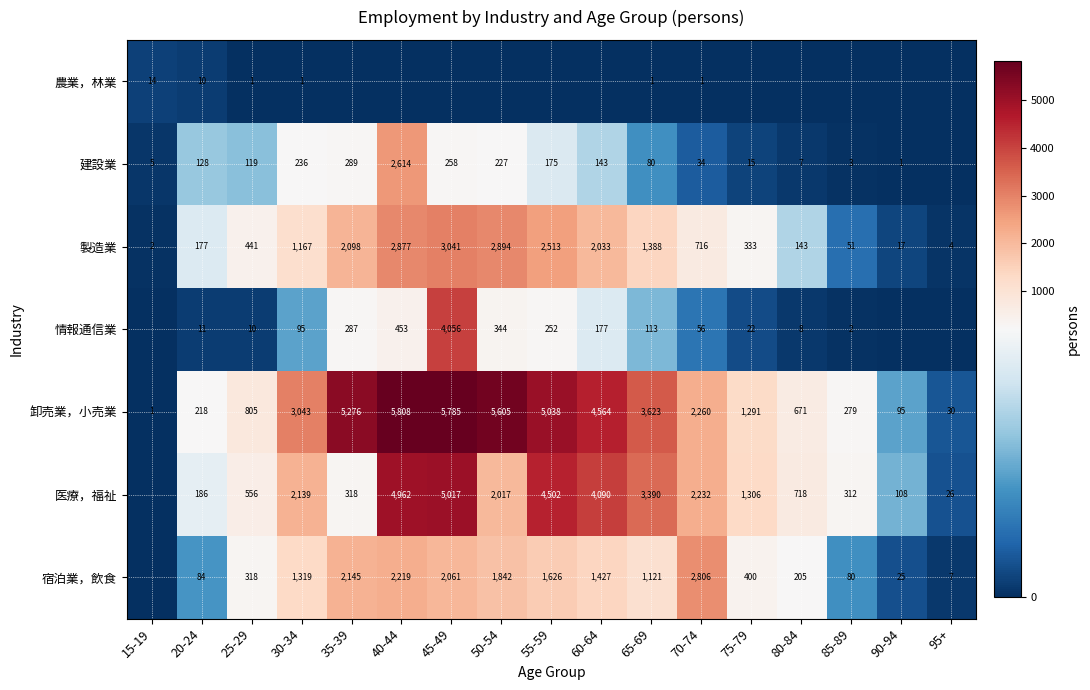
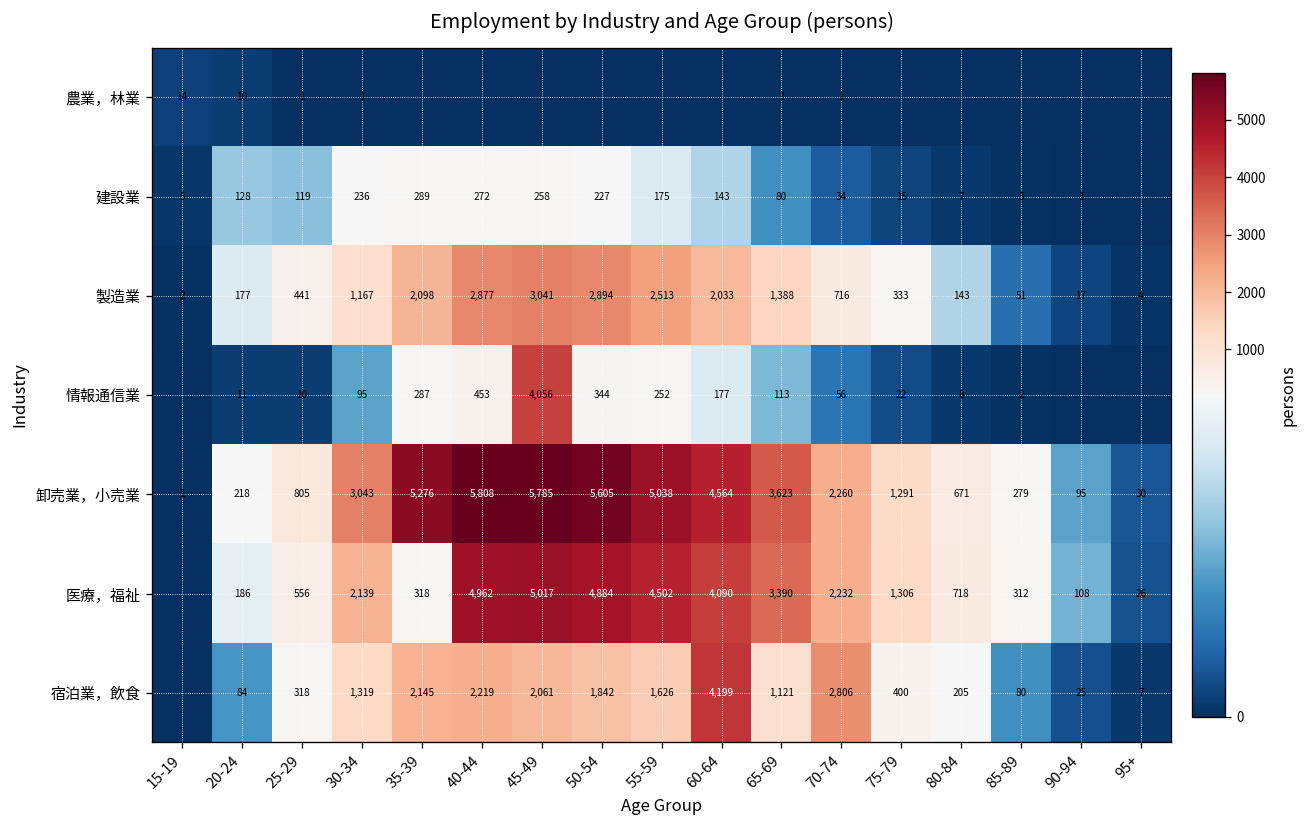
  {
    "農業，林業": {
      "15-19": "14",
      "20-24": "10",
      "25-29": "1",
      "30-34": "1",
      "65-69": "1",
      "70-74": "1"
    },
    "建設業": {
      "15-19": "5",
      "20-24": "128",
      "25-29": "119",
      "30-34": "236",
      "35-39": "289",
-     "40-44": "2,614",
+     "40-44": "272",
      "45-49": "258",
      "50-54": "227",
      "55-59": "175",
      "60-64": "143",
      "65-69": "80",
      "70-74": "34",
      "75-79": "15",
      "80-84": "7",
      "85-89": "3",
      "90-94": "1"
    },
    "製造業": {
      "15-19": "2",
      "20-24": "177",
      "25-29": "441",
      "30-34": "1,167",
      "35-39": "2,098",
      "40-44": "2,877",
      "45-49": "3,041",
      "50-54": "2,894",
      "55-59": "2,513",
      "60-64": "2,033",
      "65-69": "1,388",
      "70-74": "716",
      "75-79": "333",
      "80-84": "143",
      "85-89": "51",
      "90-94": "17",
      "95+": "4"
    },
    "情報通信業": {
      "20-24": "11",
      "25-29": "10",
      "30-34": "95",
      "35-39": "287",
      "40-44": "453",
      "45-49": "4,056",
      "50-54": "344",
      "55-59": "252",
      "60-64": "177",
      "65-69": "113",
      "70-74": "56",
      "75-79": "22",
      "80-84": "8",
      "85-89": "2"
    },
    "卸売業，小売業": {
      "15-19": "1",
      "20-24": "218",
      "25-29": "805",
      "30-34": "3,043",
      "35-39": "5,276",
      "40-44": "5,808",
      "45-49": "5,785",
      "50-54": "5,605",
      "55-59": "5,038",
      "60-64": "4,564",
      "65-69": "3,623",
      "70-74": "2,260",
      "75-79": "1,291",
      "80-84": "671",
      "85-89": "279",
      "90-94": "95",
      "95+": "30"
    },
    "医療，福祉": {
      "20-24": "186",
      "25-29": "556",
      "30-34": "2,139",
      "35-39": "318",
      "40-44": "4,962",
      "45-49": "5,017",
-     "50-54": "2,017",
+     "50-54": "4,884",
      "55-59": "4,502",
      "60-64": "4,090",
      "65-69": "3,390",
      "70-74": "2,232",
      "75-79": "1,306",
      "80-84": "718",
      "85-89": "312",
      "90-94": "108",
      "95+": "26"
    },
    "宿泊業，飲食": {
      "20-24": "84",
      "25-29": "318",
      "30-34": "1,319",
      "35-39": "2,145",
      "40-44": "2,219",
      "45-49": "2,061",
      "50-54": "1,842",
      "55-59": "1,626",
-     "60-64": "1,427",
+     "60-64": "4,199",
      "65-69": "1,121",
      "70-74": "2,806",
      "75-79": "400",
      "80-84": "205",
      "85-89": "80",
      "90-94": "25",
      "95+": "7"
    }
  }
